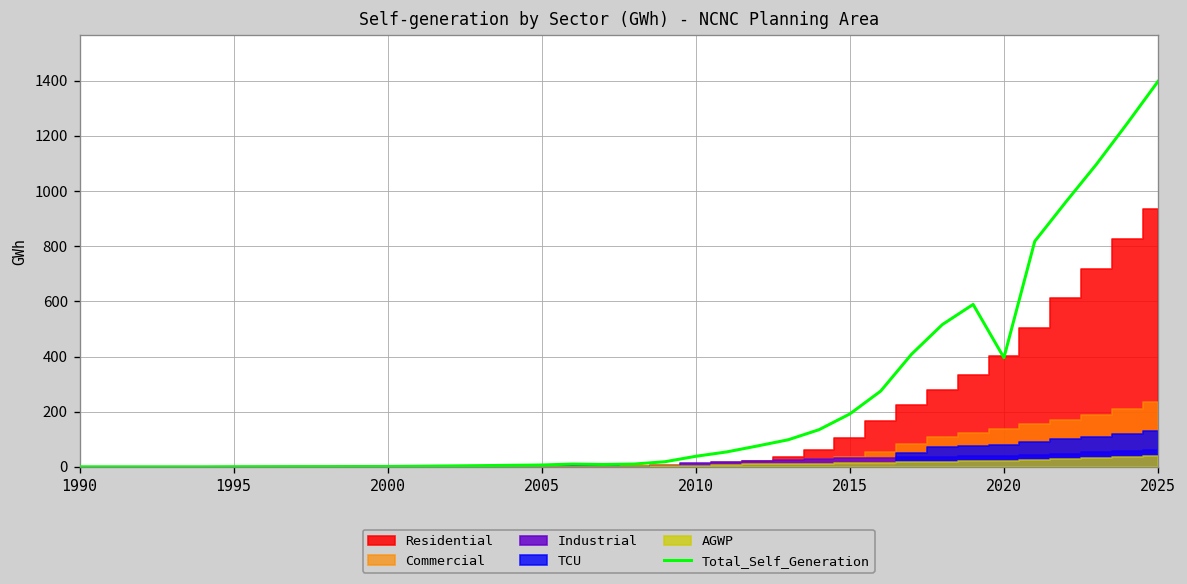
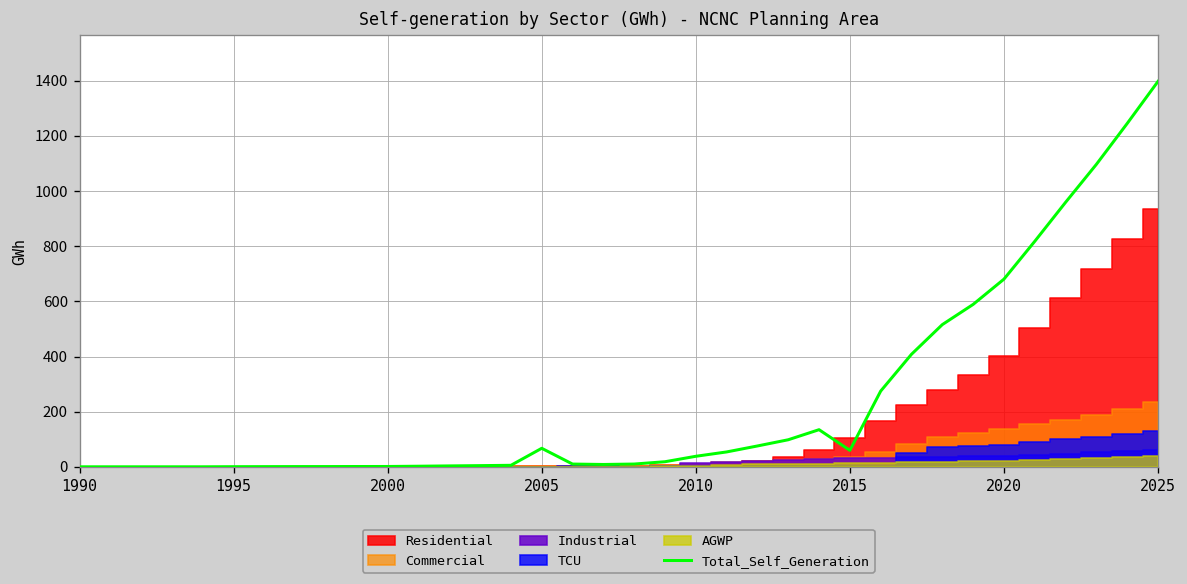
  {
    "Total_Self_Generation": {
      "1995": 0,
      "2000": 0,
-     "2005": 10,
+     "2005": 70,
      "2010": 40,
-     "2015": 190,
-     "2020": 400,
+     "2015": 60,
+     "2020": 680,
      "2025": 1400
    }
  }
